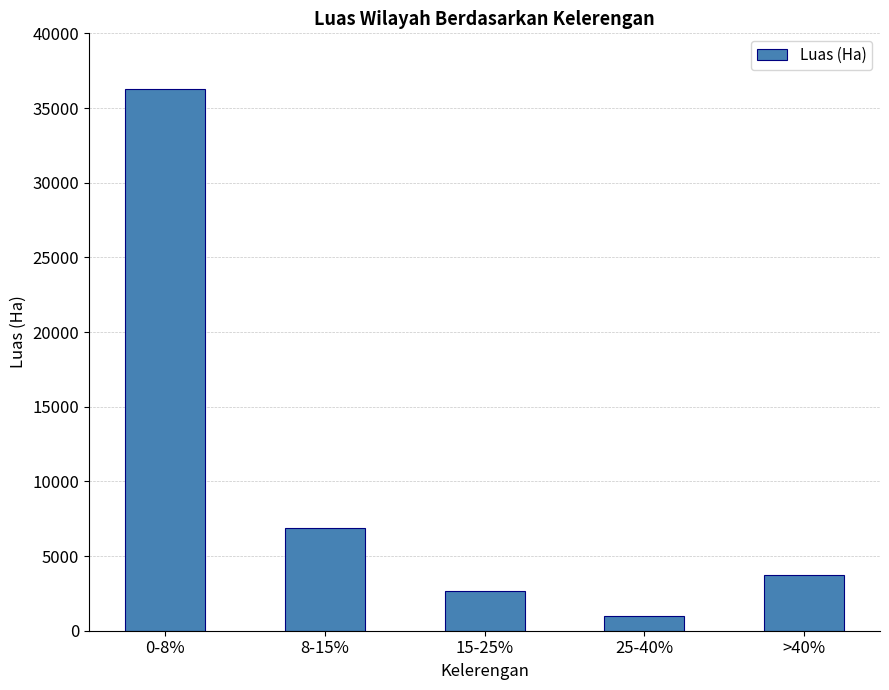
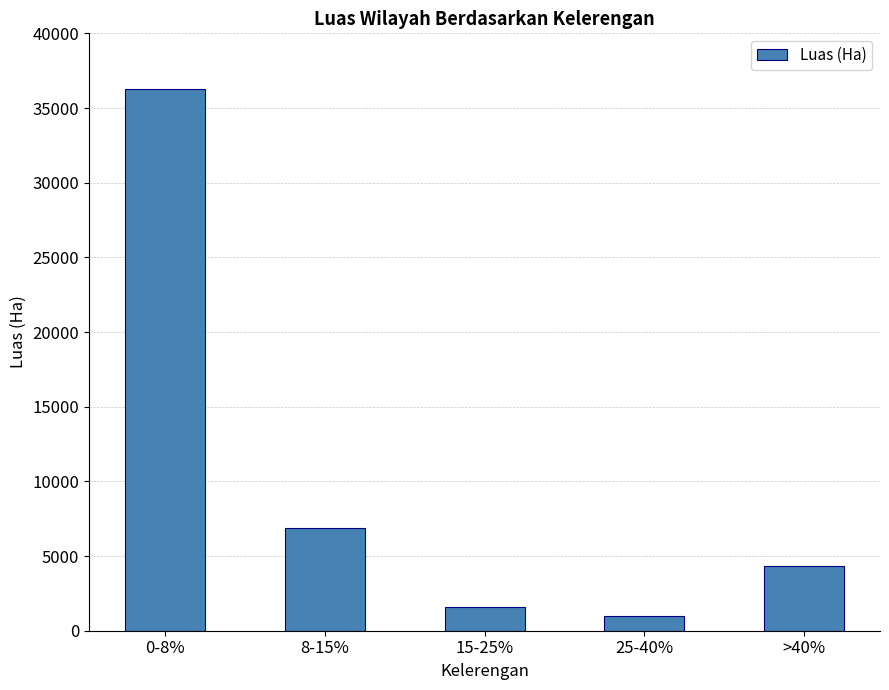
  {
    "0-8%": 36300,
    "8-15%": 6800,
-   "15-25%": 2600,
+   "15-25%": 1600,
    "25-40%": 1000,
-   ">40%": 3700
+   ">40%": 4300
  }
